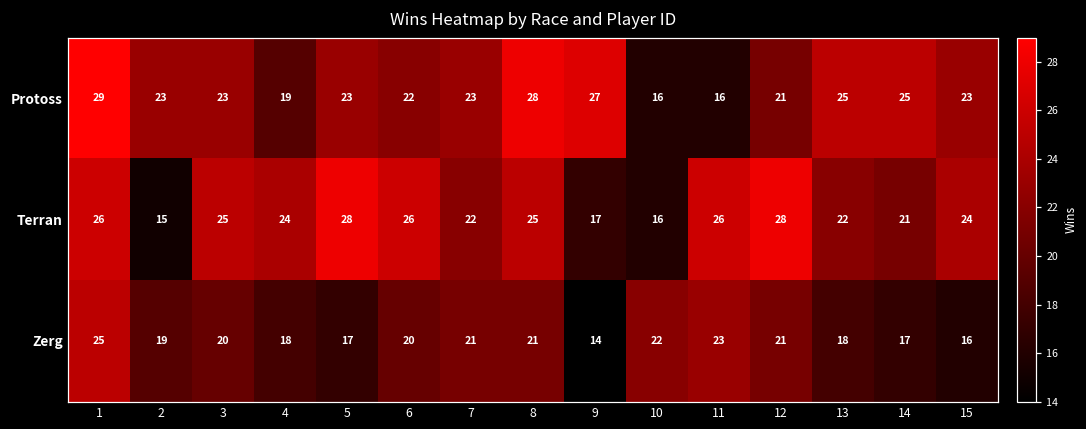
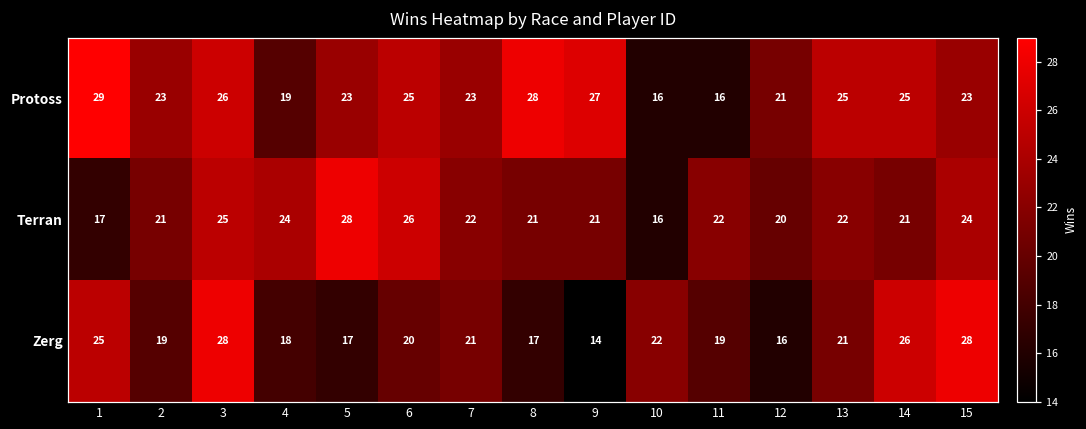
  {
    "Protoss": {
      "1": 29,
      "2": 23,
-     "3": 23,
+     "3": 26,
      "4": 19,
      "5": 23,
-     "6": 22,
+     "6": 25,
      "7": 23,
      "8": 28,
      "9": 27,
      "10": 16,
      "11": 16,
      "12": 21,
      "13": 25,
      "14": 25,
      "15": 23
    },
    "Terran": {
-     "1": 26,
-     "2": 15,
+     "1": 17,
+     "2": 21,
      "3": 25,
      "4": 24,
      "5": 28,
      "6": 26,
      "7": 22,
-     "8": 25,
-     "9": 17,
+     "8": 21,
+     "9": 21,
      "10": 16,
-     "11": 26,
-     "12": 28,
+     "11": 22,
+     "12": 20,
      "13": 22,
      "14": 21,
      "15": 24
    },
    "Zerg": {
      "1": 25,
      "2": 19,
-     "3": 20,
+     "3": 28,
      "4": 18,
      "5": 17,
      "6": 20,
      "7": 21,
-     "8": 21,
+     "8": 17,
      "9": 14,
      "10": 22,
-     "11": 23,
-     "12": 21,
-     "13": 18,
-     "14": 17,
-     "15": 16
+     "11": 19,
+     "12": 16,
+     "13": 21,
+     "14": 26,
+     "15": 28
    }
  }
